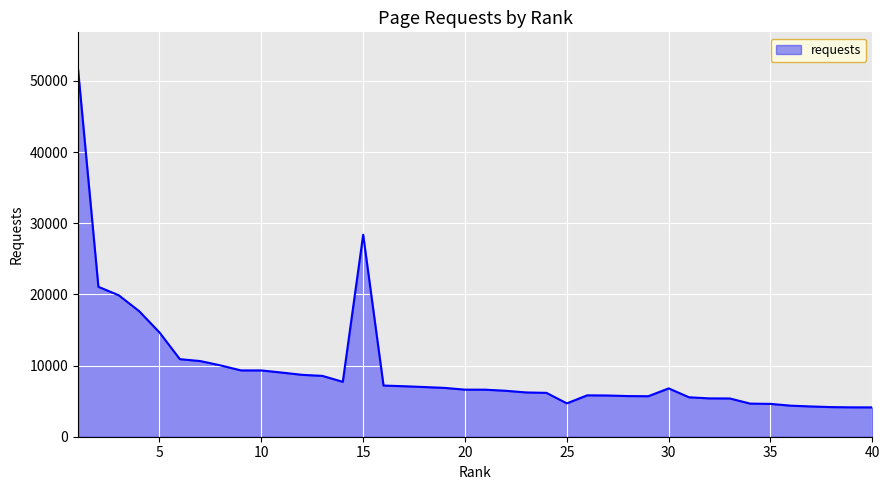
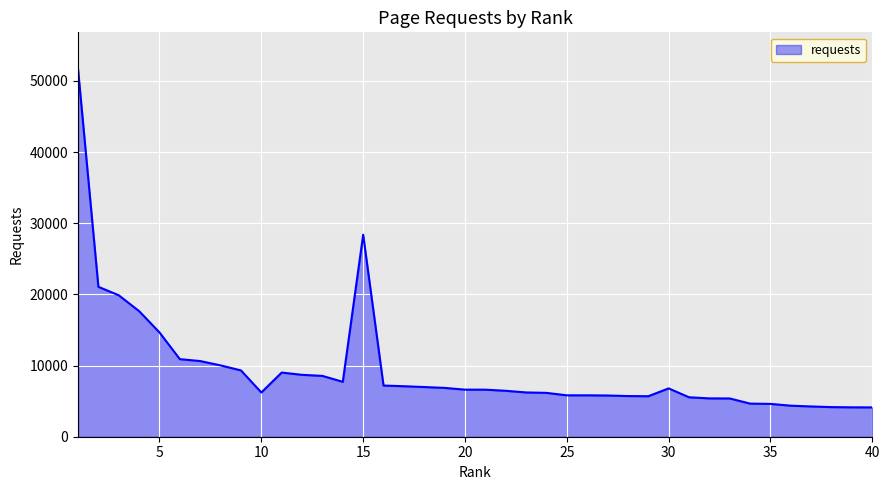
  {
    "5": 15000,
-   "10": 9000,
+   "10": 6000,
    "15": 28000,
    "20": 7000,
-   "25": 5000,
+   "25": 6000,
    "30": 7000,
    "35": 5000,
    "40": 4000
  }
